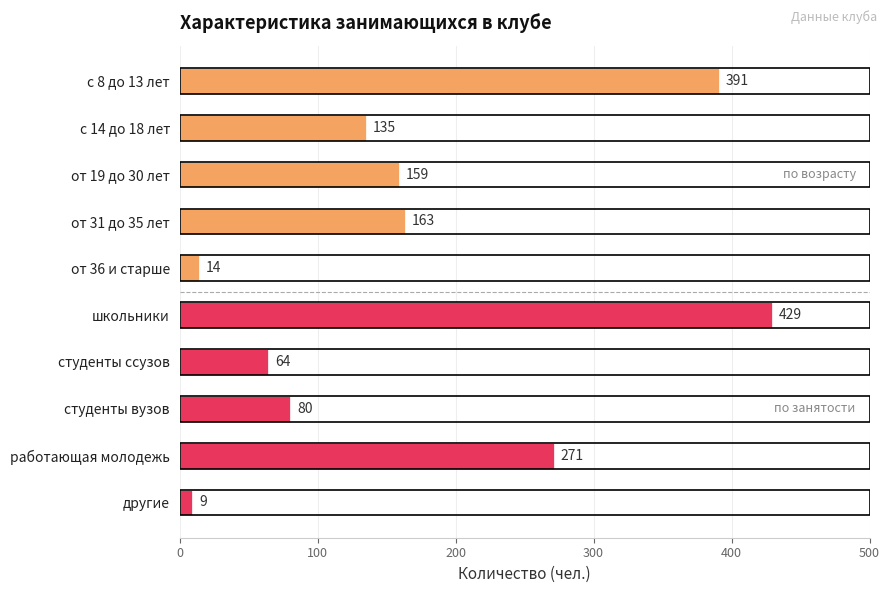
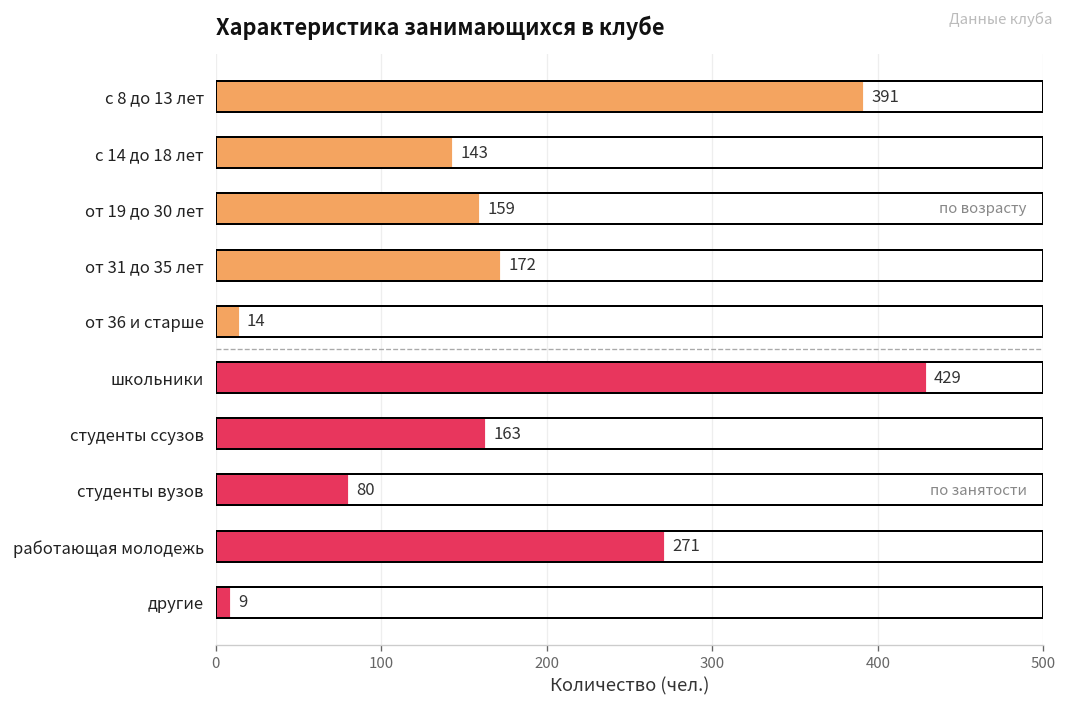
  {
    "с 8 до 13 лет": 391,
-   "с 14 до 18 лет": 135,
+   "с 14 до 18 лет": 143,
    "от 19 до 30 лет": 159,
-   "от 31 до 35 лет": 163,
+   "от 31 до 35 лет": 172,
    "от 36 и старше": 14,
    "школьники": 429,
-   "студенты ссузов": 64,
+   "студенты ссузов": 163,
    "студенты вузов": 80,
    "работающая молодежь": 271,
    "другие": 9
  }
